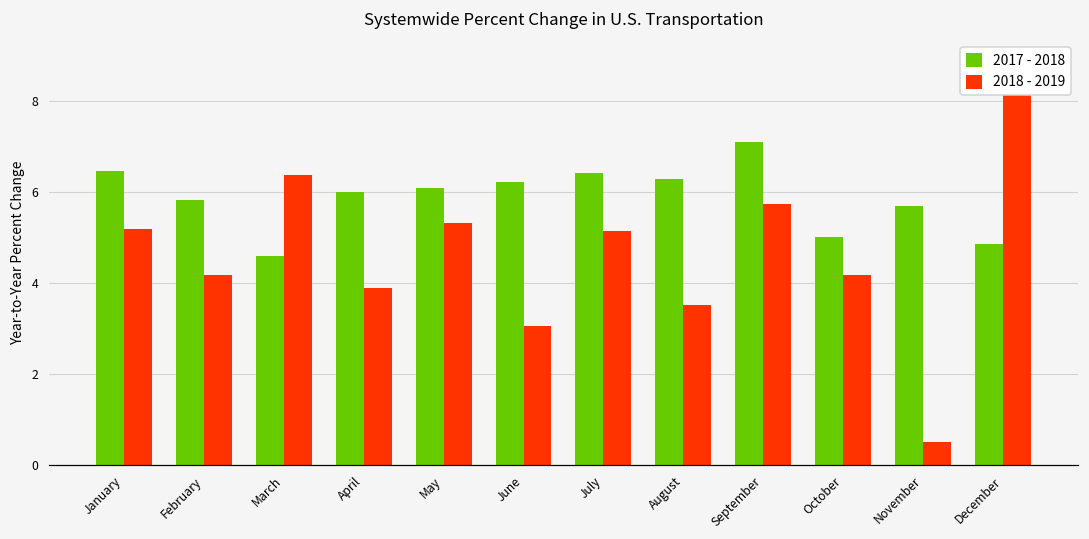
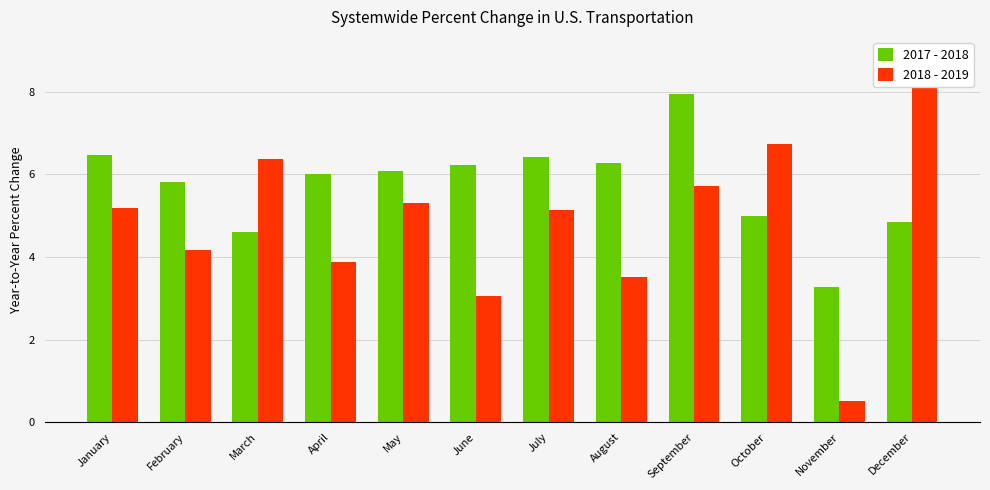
  {
    "2017 - 2018": {
      "January": 6.5,
      "February": 5.8,
      "March": 4.6,
      "April": 6.0,
      "May": 6.1,
      "June": 6.2,
      "July": 6.4,
      "August": 6.3,
-     "September": 7.1,
+     "September": 7.9,
      "October": 5.0,
-     "November": 5.7,
+     "November": 3.3,
      "December": 4.8
    },
    "2018 - 2019": {
      "January": 5.2,
      "February": 4.2,
      "March": 6.4,
      "April": 3.9,
      "May": 5.3,
      "June": 3.1,
      "July": 5.1,
      "August": 3.5,
      "September": 5.7,
-     "October": 4.2,
+     "October": 6.7,
      "November": 0.5
    }
  }
